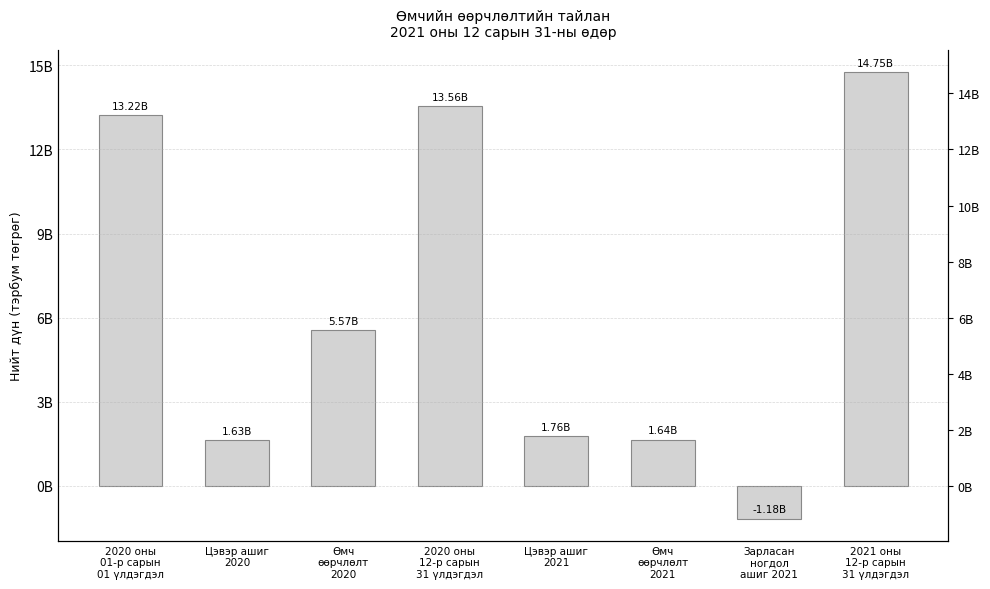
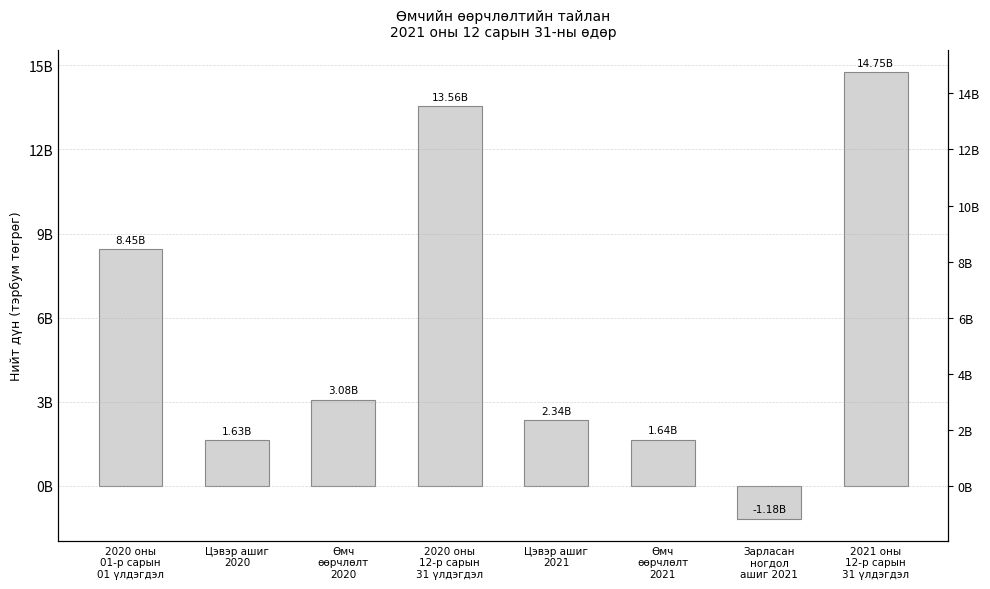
  {
-   "2020 оны 01-р сарын 01 үлдэгдэл": "13.22B",
+   "2020 оны 01-р сарын 01 үлдэгдэл": "8.45B",
    "Цэвэр ашиг 2020": "1.63B",
-   "Өмч өөрчлөлт 2020": "5.57B",
+   "Өмч өөрчлөлт 2020": "3.08B",
    "2020 оны 12-р сарын 31 үлдэгдэл": "13.56B",
-   "Цэвэр ашиг 2021": "1.76B",
+   "Цэвэр ашиг 2021": "2.34B",
    "Өмч өөрчлөлт 2021": "1.64B",
    "Зарласан ногдол ашиг 2021": "-1.18B",
    "2021 оны 12-р сарын 31 үлдэгдэл": "14.75B"
  }
